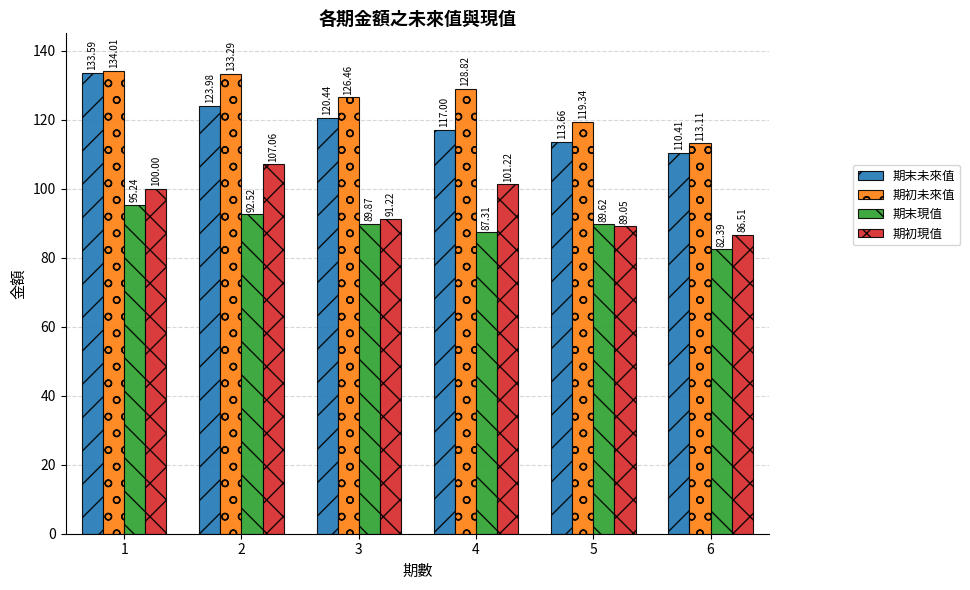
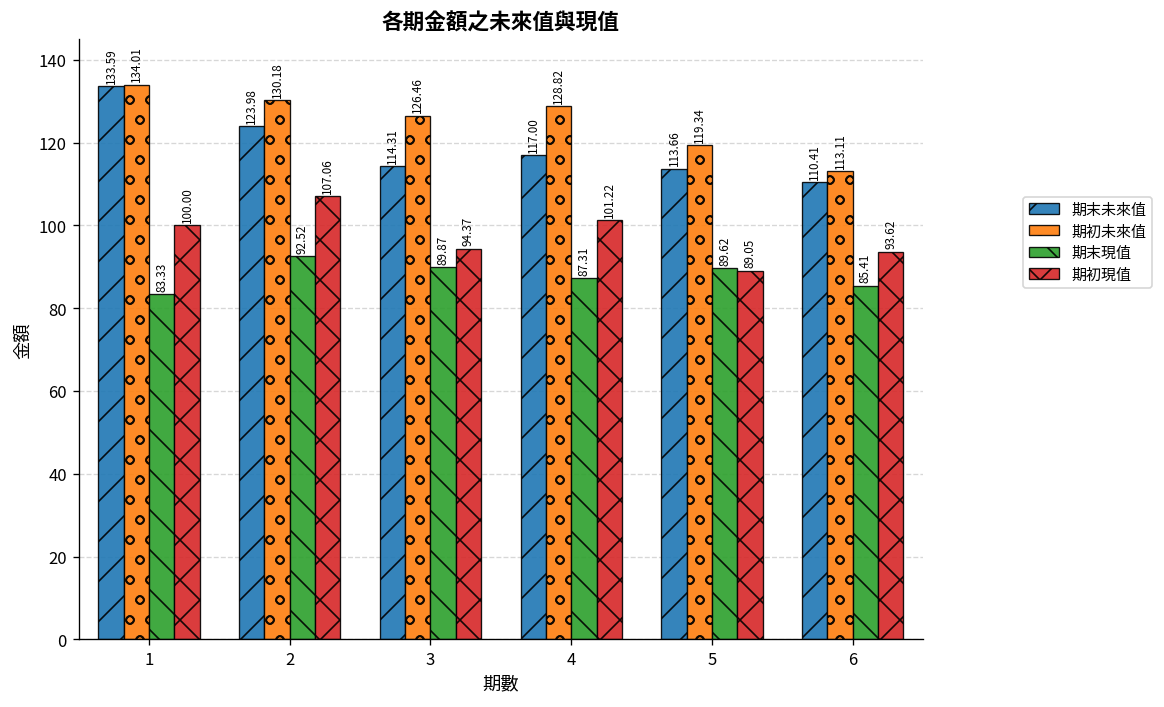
  {
    "期末未來值": {
      "1": 133.59,
      "2": 123.98,
-     "3": 120.44,
+     "3": 114.31,
      "4": 117.00,
      "5": 113.66,
      "6": 110.41
    },
    "期初未來值": {
      "1": 134.01,
-     "2": 133.29,
+     "2": 130.18,
      "3": 126.46,
      "4": 128.82,
      "5": 119.34,
      "6": 113.11
    },
    "期末現值": {
-     "1": 95.24,
+     "1": 83.33,
      "2": 92.52,
      "3": 89.87,
      "4": 87.31,
      "5": 89.62,
-     "6": 82.39
+     "6": 85.41
    },
    "期初現值": {
      "1": 100.00,
      "2": 107.06,
-     "3": 91.22,
+     "3": 94.37,
      "4": 101.22,
      "5": 89.05,
-     "6": 86.51
+     "6": 93.62
    }
  }
